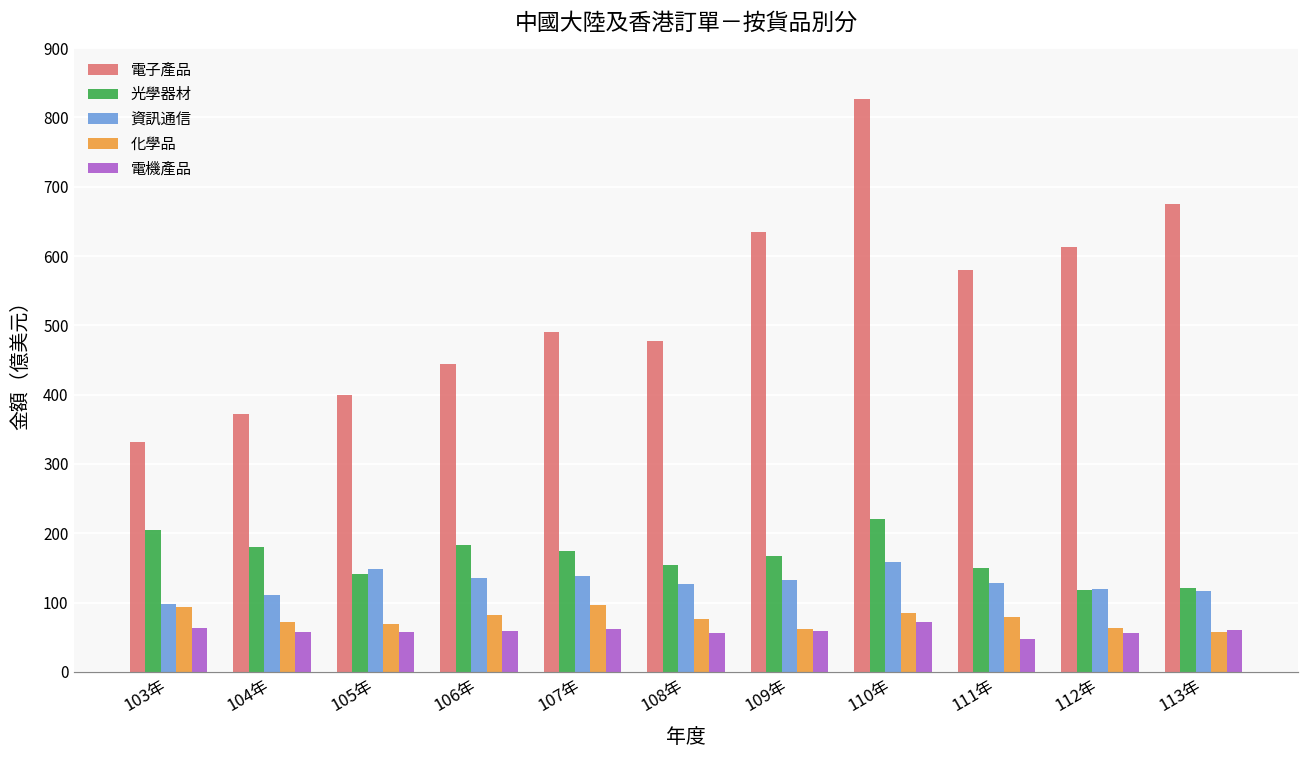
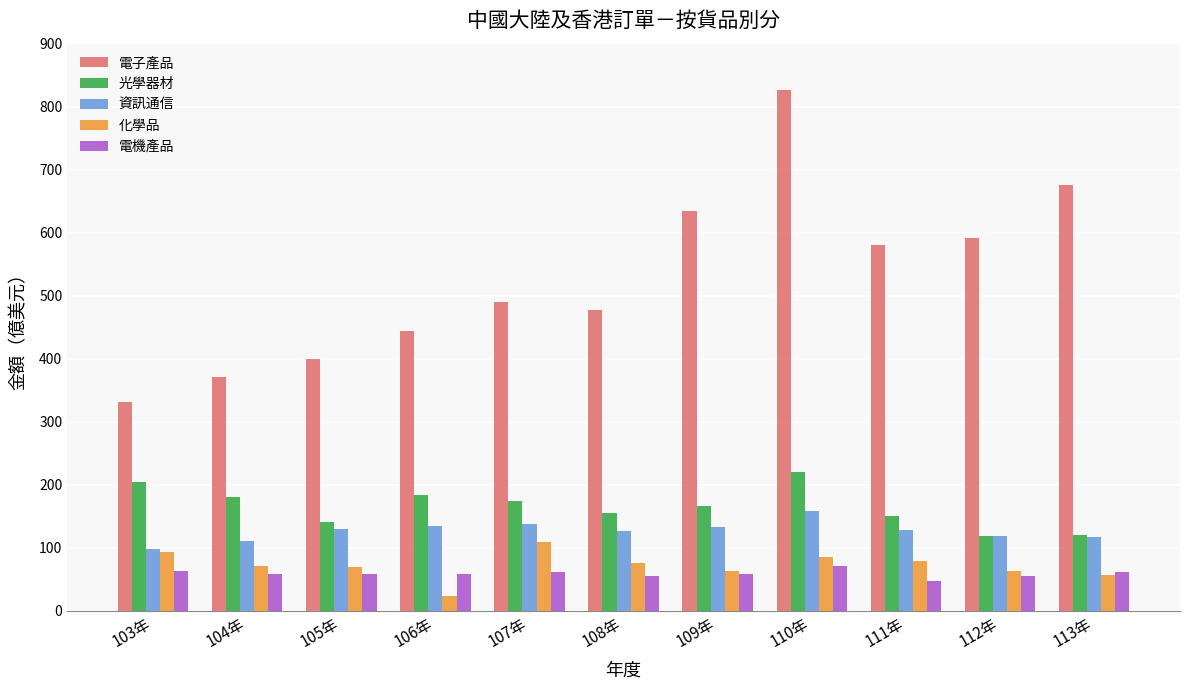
  {
    "電子產品": {
      "103年": 330,
      "104年": 370,
      "105年": 400,
      "106年": 440,
      "107年": 490,
      "108年": 480,
      "109年": 640,
      "110年": 830,
      "111年": 580,
-     "112年": 610,
+     "112年": 590,
      "113年": 680
    },
    "光學器材": {
      "103年": 200,
      "104年": 180,
      "105年": 140,
      "106年": 180,
      "107年": 170,
      "108年": 150,
      "109年": 170,
      "110年": 220,
      "111年": 150,
      "112年": 120,
      "113年": 120
    },
    "資訊通信": {
      "103年": 100,
      "104年": 110,
-     "105年": 150,
+     "105年": 130,
      "106年": 140,
      "107年": 140,
      "108年": 130,
      "109年": 130,
      "110年": 160,
      "111年": 130,
      "112年": 120,
      "113年": 120
    },
    "化學品": {
      "103年": 90,
      "104年": 70,
      "105年": 70,
-     "106年": 80,
-     "107年": 100,
+     "106年": 20,
+     "107年": 110,
      "108年": 80,
      "109年": 60,
      "110年": 90,
      "111年": 80,
      "112年": 60,
      "113年": 60
    },
    "電機產品": {
      "103年": 60,
      "104年": 60,
      "105年": 60,
      "106年": 60,
      "107年": 60,
      "108年": 60,
      "109年": 60,
      "110年": 70,
      "111年": 50,
      "112年": 60,
      "113年": 60
    }
  }
